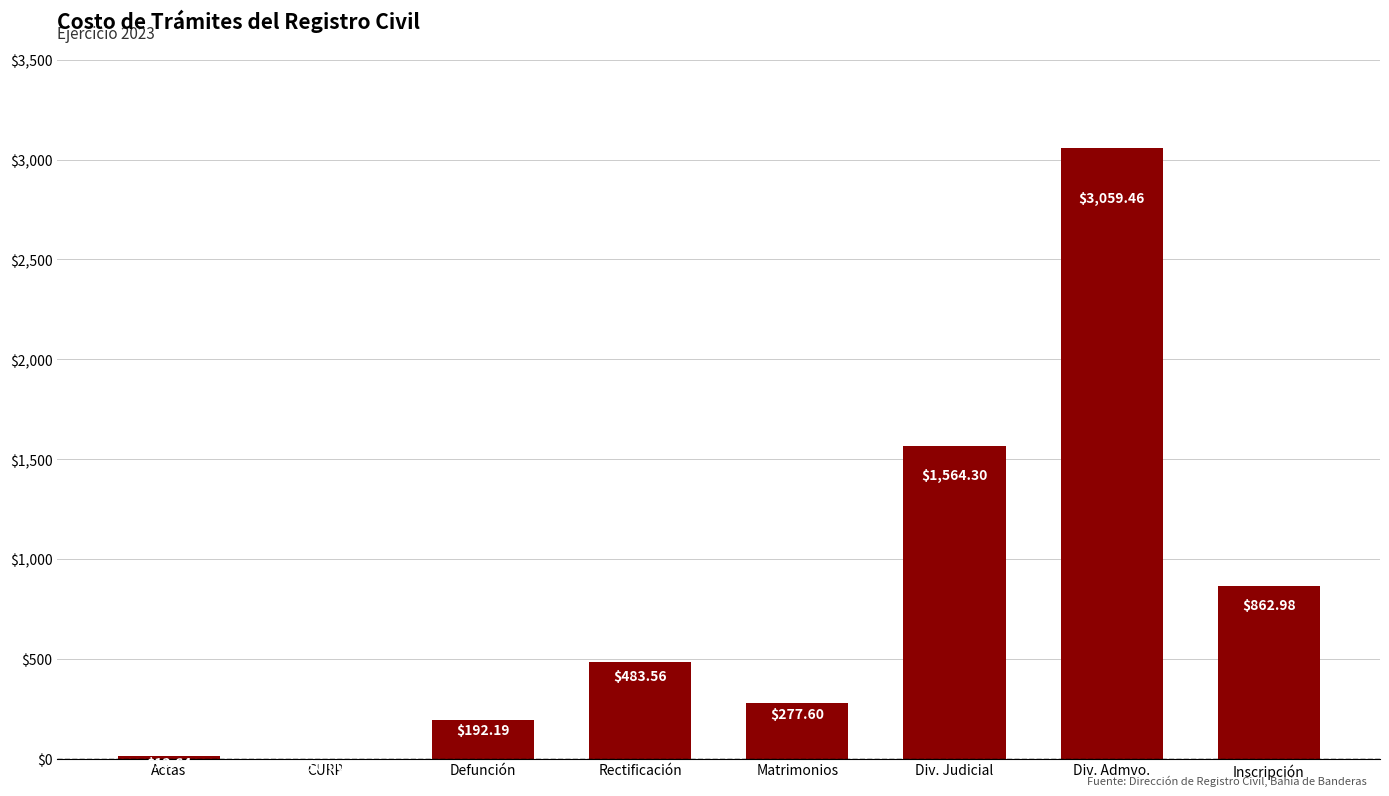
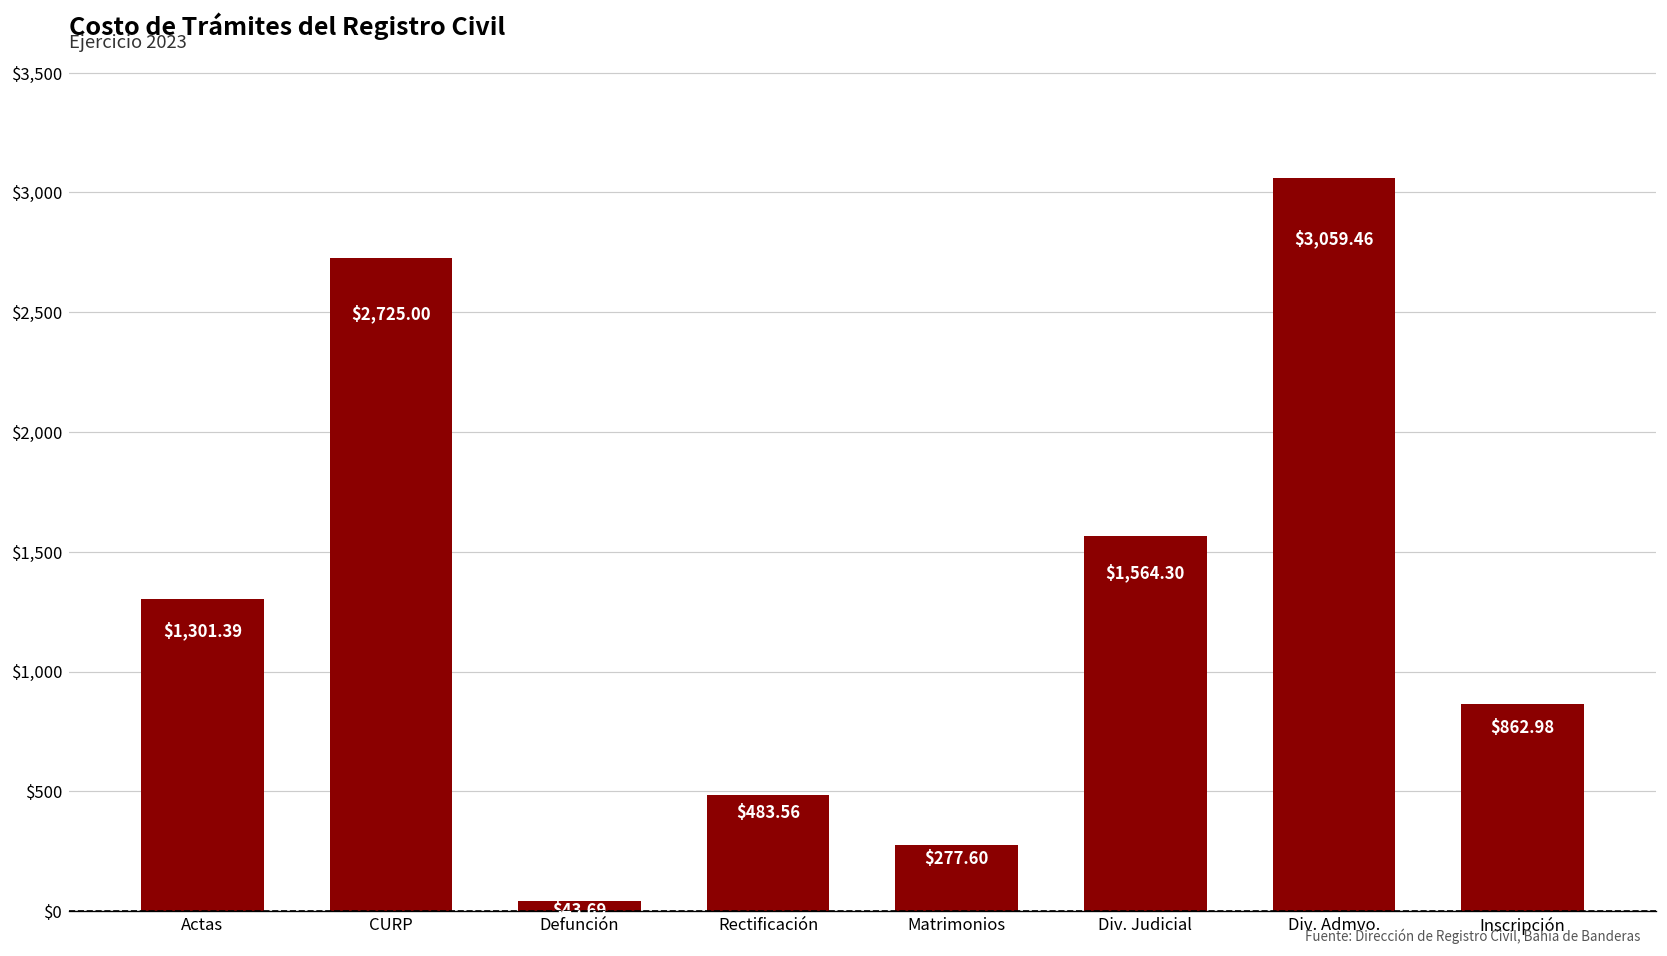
  {
-   "Actas": "$10",
-   "CURP": "$0",
-   "Defunción": "$192.19",
+   "Actas": "$1,300",
+   "CURP": "$2,730",
+   "Defunción": "$43.69",
    "Rectificación": "$483.56",
    "Matrimonios": "$277.60",
    "Div. Judicial": "$1,564.30",
    "Div. Admvo.": "$3,059.46",
    "Inscripción": "$862.98"
  }
